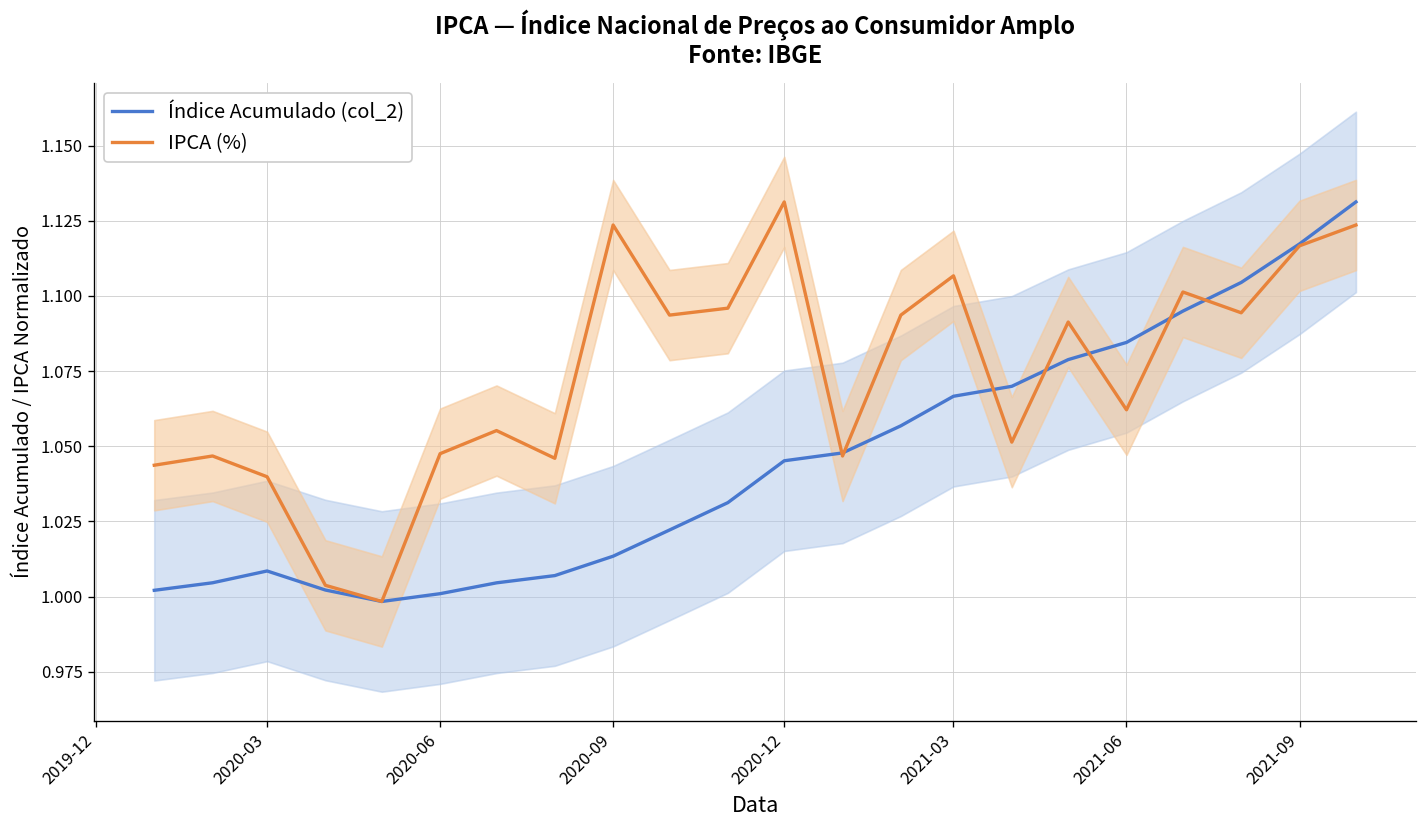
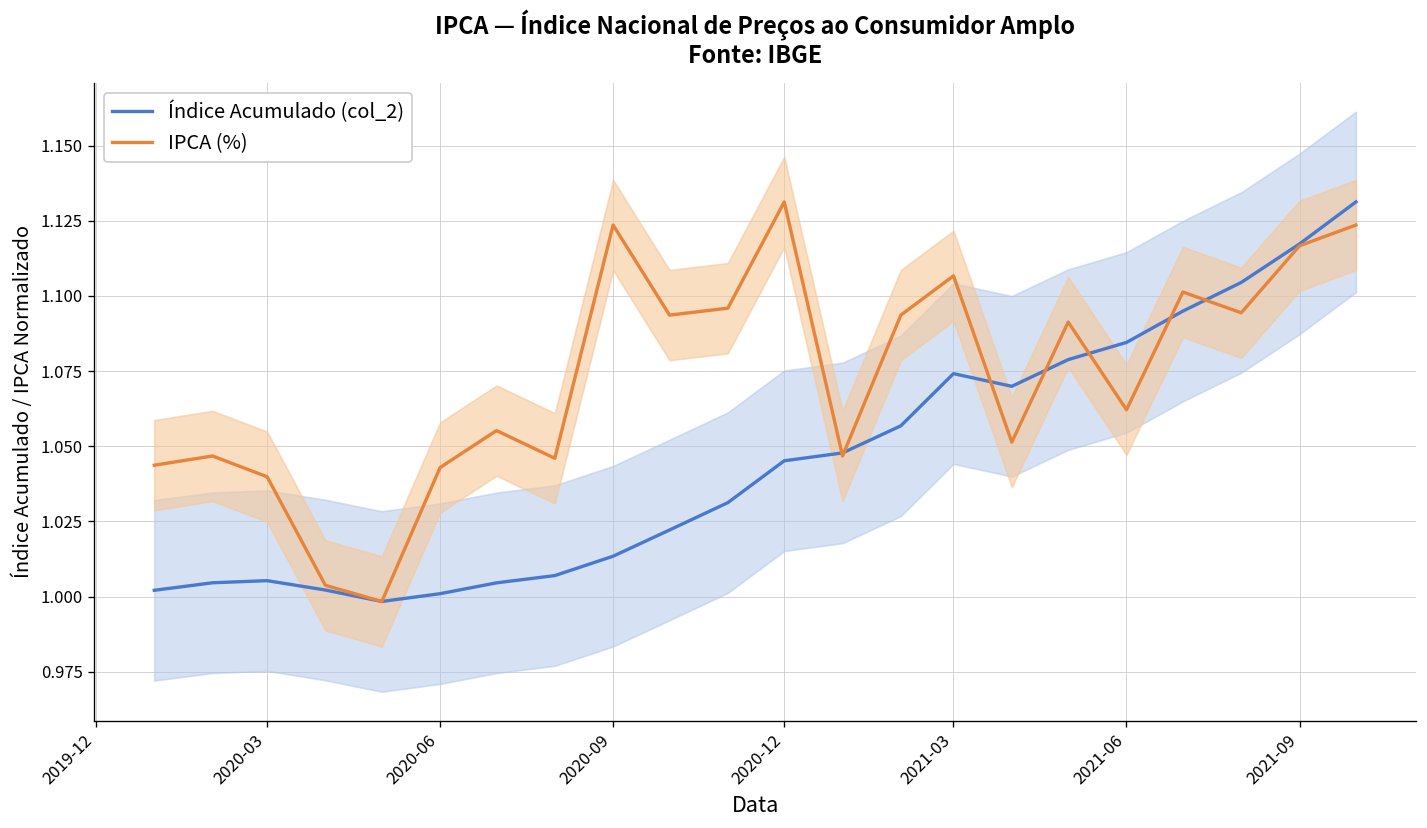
  {
    "Índice Acumulado (col_2)": {
-     "2020-03": 1.009,
+     "2020-03": 1.005,
      "2020-06": 1.001,
      "2020-09": 1.013,
      "2020-12": 1.045,
-     "2021-03": 1.067,
+     "2021-03": 1.074,
      "2021-06": 1.085
    },
    "IPCA (%)": {
      "2020-03": 1.040,
-     "2020-06": 1.048,
+     "2020-06": 1.043,
      "2020-09": 1.124,
      "2020-12": 1.131,
      "2021-03": 1.107,
      "2021-06": 1.062
    }
  }
